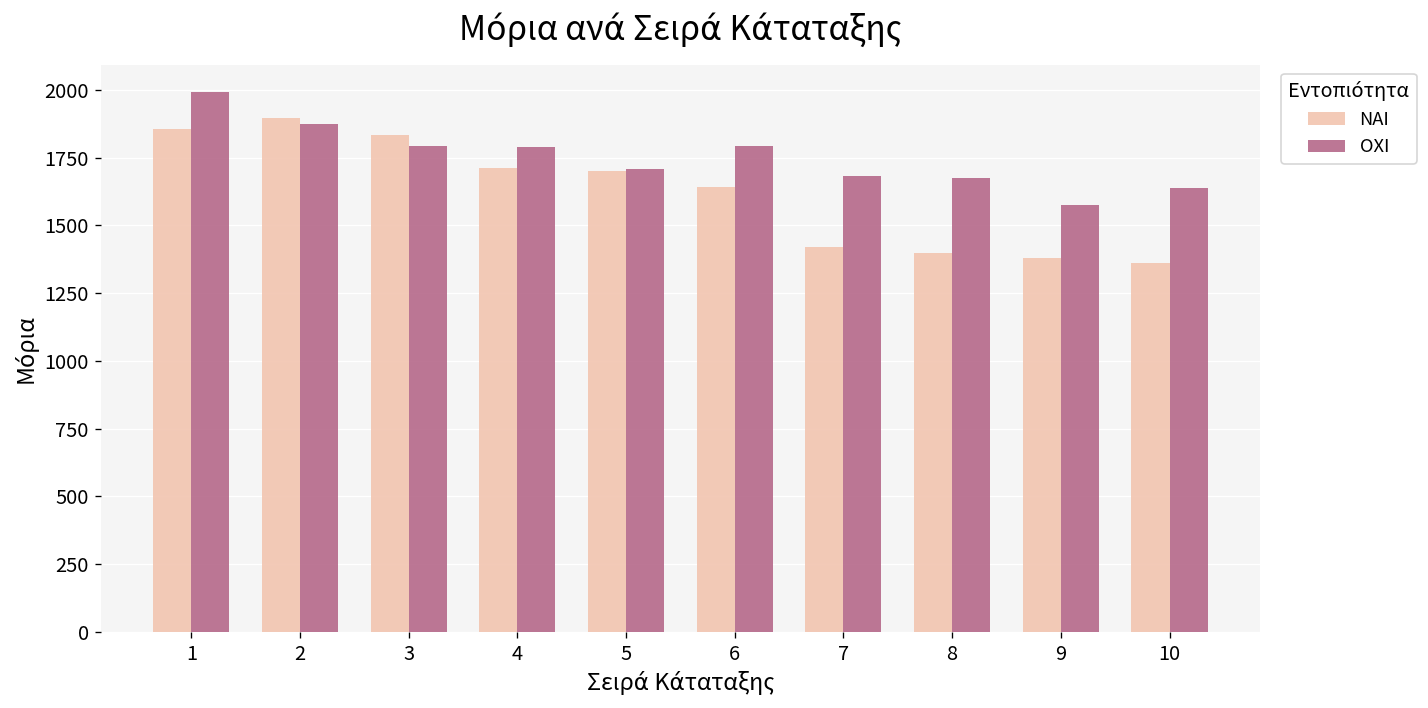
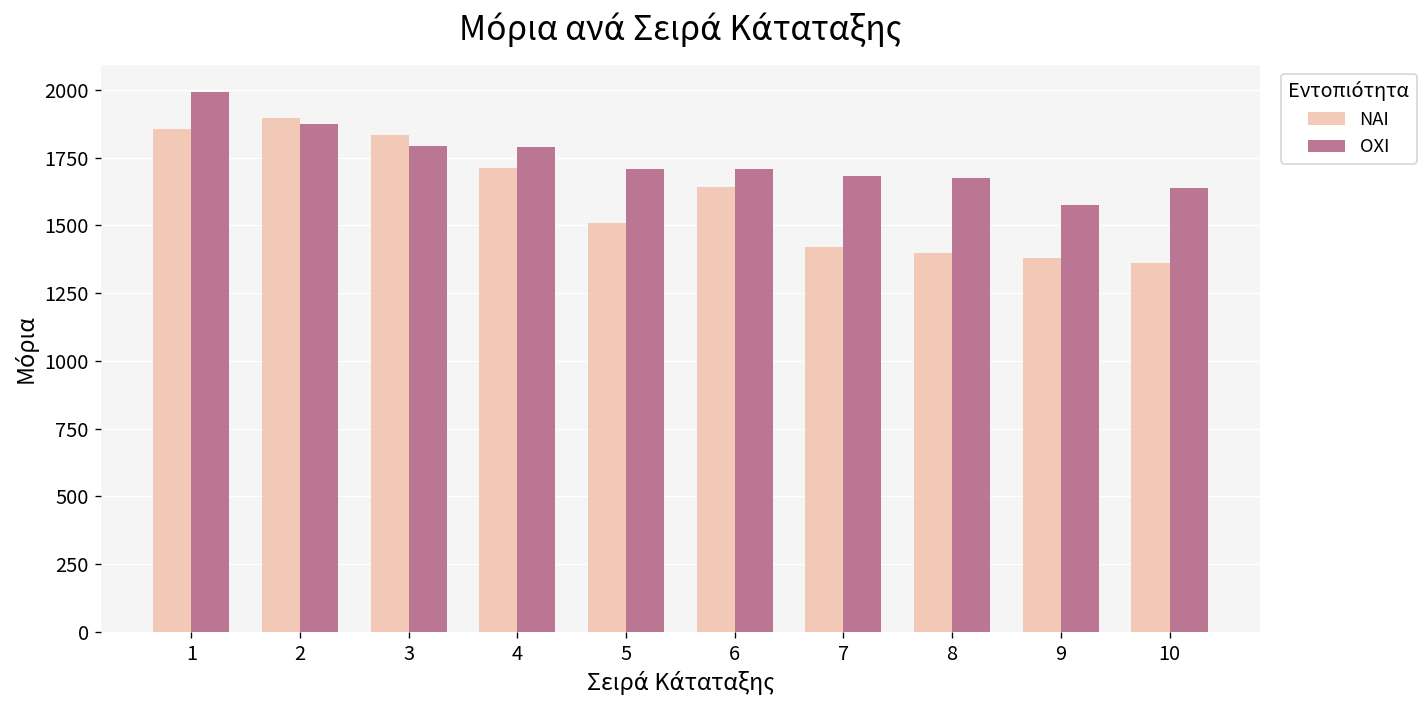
  {
    "ΝΑΙ": {
      "1": 1860,
      "2": 1900,
      "3": 1830,
      "4": 1710,
-     "5": 1700,
+     "5": 1510,
      "6": 1640,
      "7": 1420,
      "8": 1400,
      "9": 1380,
      "10": 1360
    },
    "ΟΧΙ": {
      "1": 1990,
      "2": 1870,
      "3": 1790,
      "4": 1790,
      "5": 1710,
-     "6": 1790,
+     "6": 1710,
      "7": 1680,
      "8": 1670,
      "9": 1580,
      "10": 1640
    }
  }
